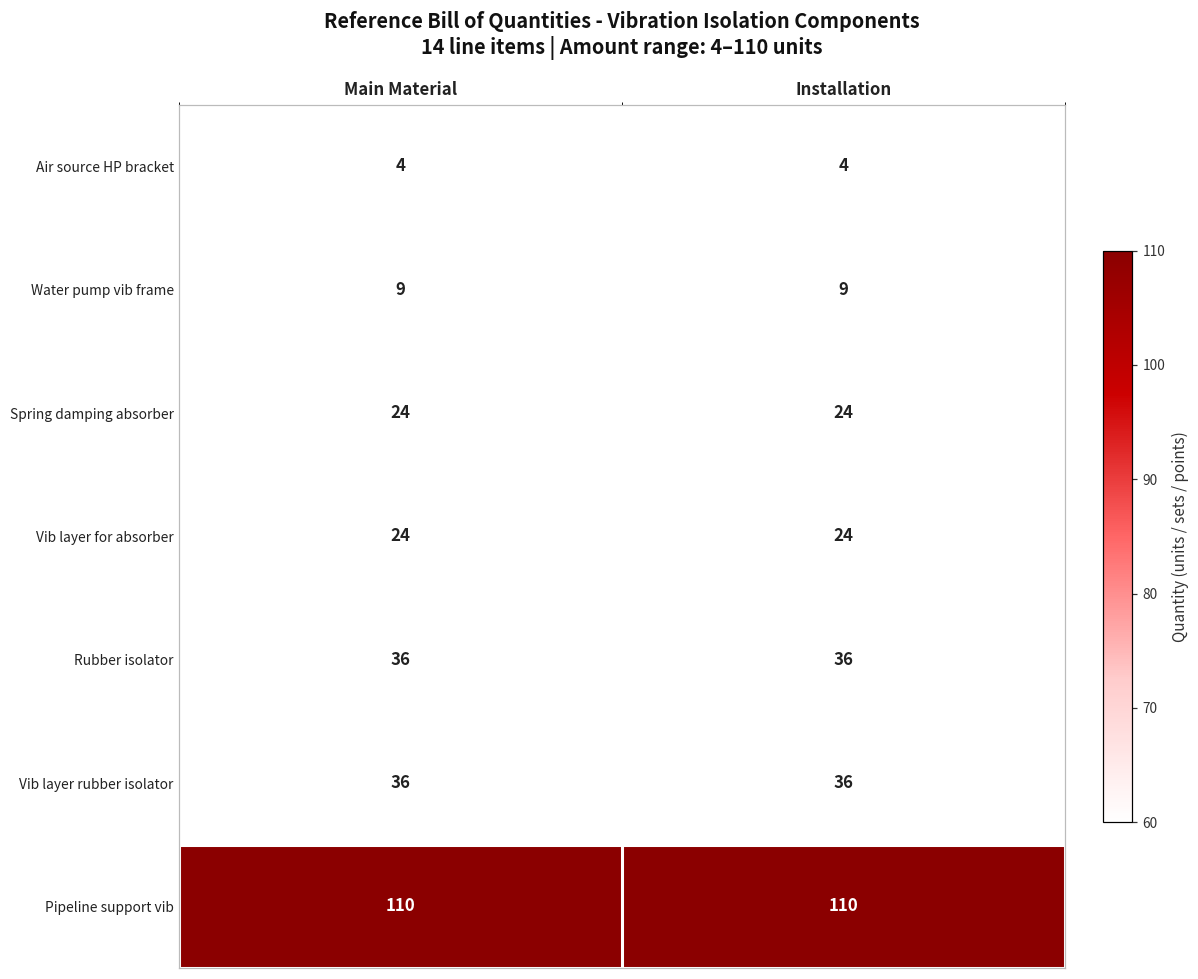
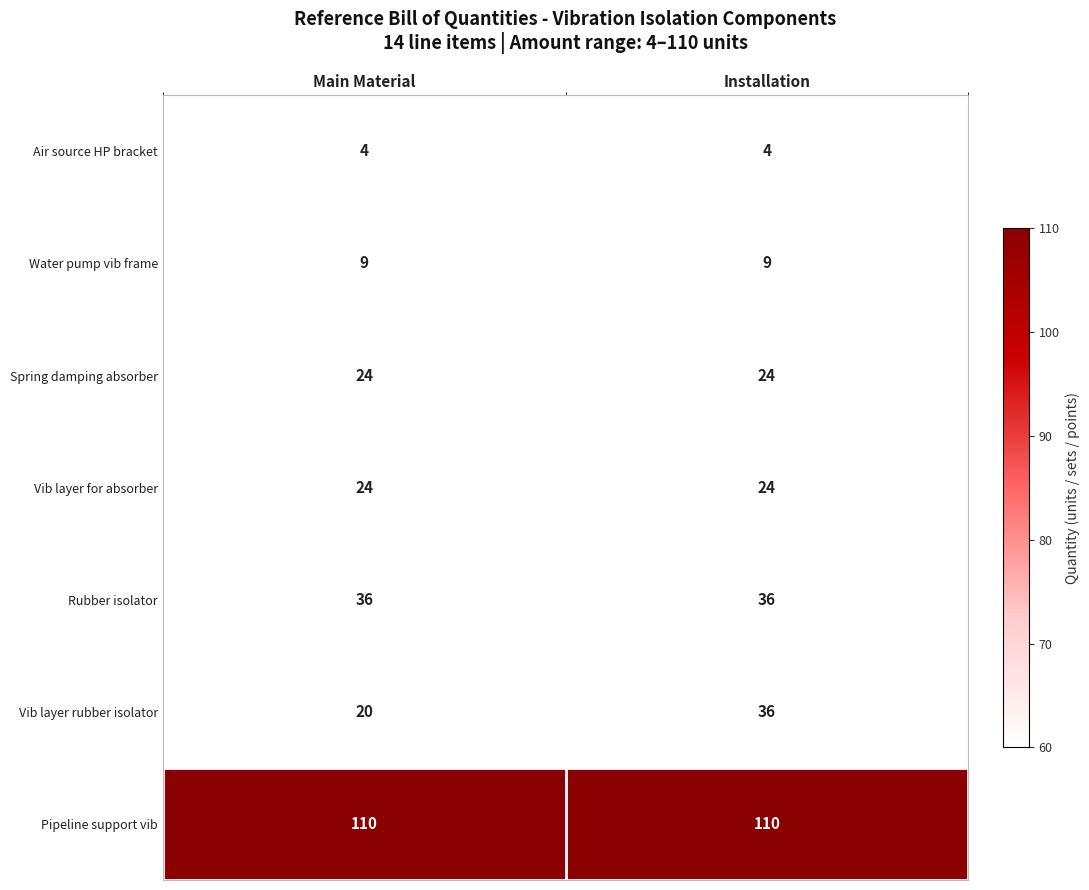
  {
    "Air source HP bracket": {
      "Main Material": 4,
      "Installation": 4
    },
    "Water pump vib frame": {
      "Main Material": 9,
      "Installation": 9
    },
    "Spring damping absorber": {
      "Main Material": 24,
      "Installation": 24
    },
    "Vib layer for absorber": {
      "Main Material": 24,
      "Installation": 24
    },
    "Rubber isolator": {
      "Main Material": 36,
      "Installation": 36
    },
    "Vib layer rubber isolator": {
-     "Main Material": 36,
+     "Main Material": 20,
      "Installation": 36
    },
    "Pipeline support vib": {
      "Main Material": 110,
      "Installation": 110
    }
  }
